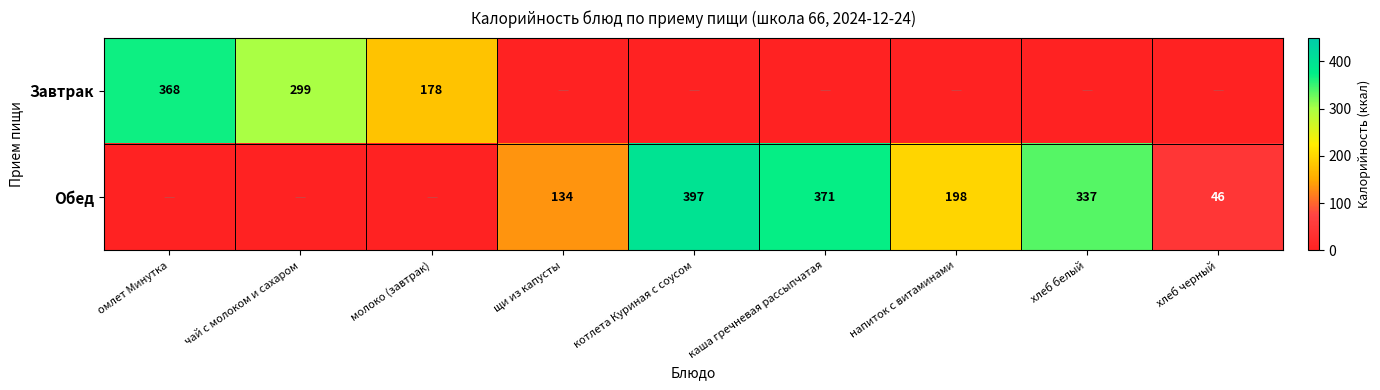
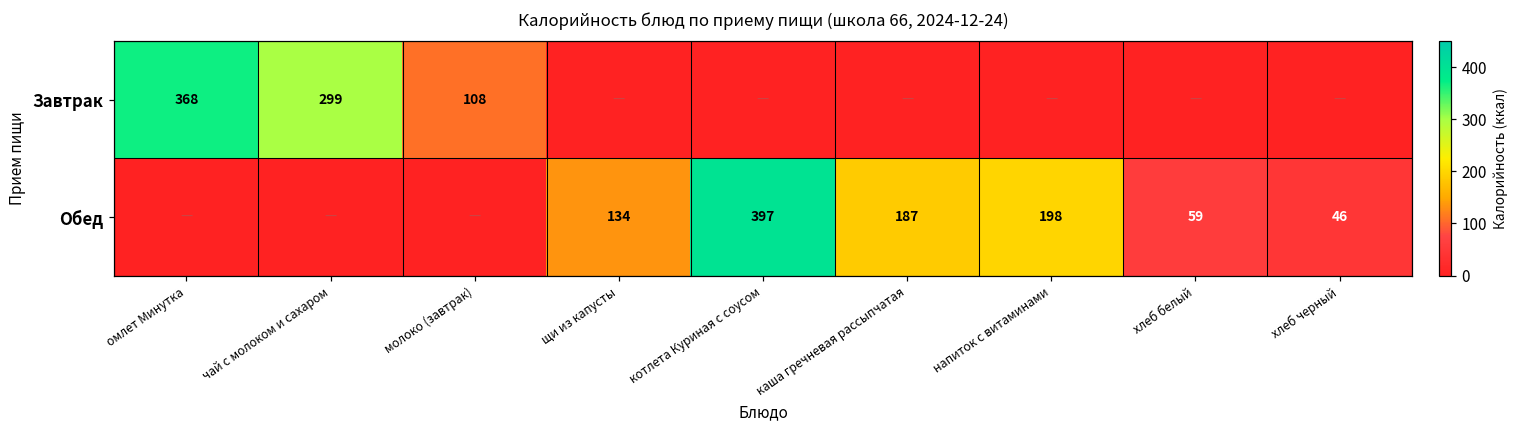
  {
    "Завтрак": {
      "омлет Минутка": 368,
      "чай с молоком и сахаром": 299,
-     "молоко (завтрак)": 178
+     "молоко (завтрак)": 108
    },
    "Обед": {
      "щи из капусты": 134,
      "котлета Куриная с соусом": 397,
-     "каша гречневая рассыпчатая": 371,
+     "каша гречневая рассыпчатая": 187,
      "напиток с витаминами": 198,
-     "хлеб белый": 337,
+     "хлеб белый": 59,
      "хлеб черный": 46
    }
  }
